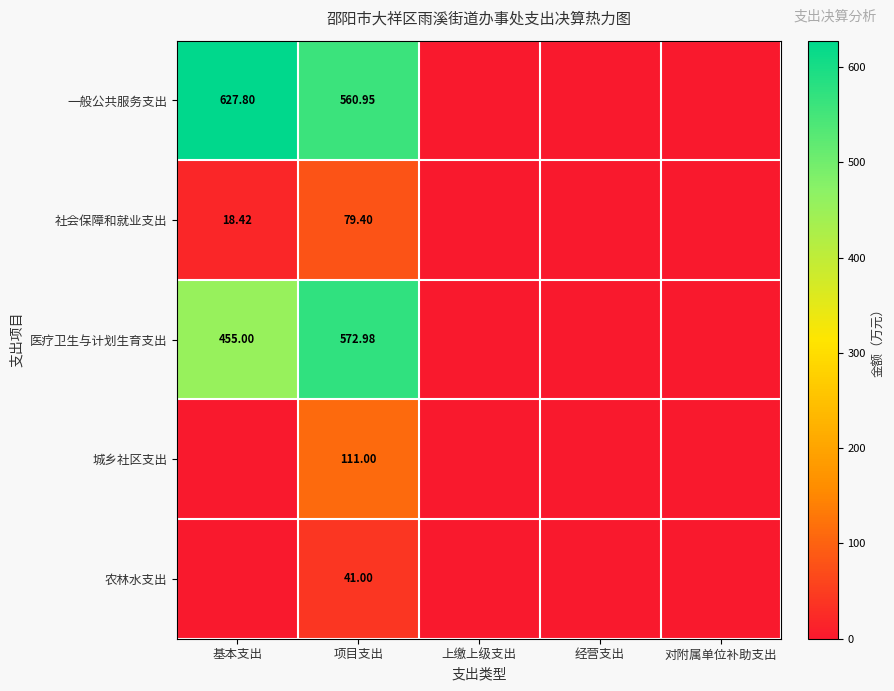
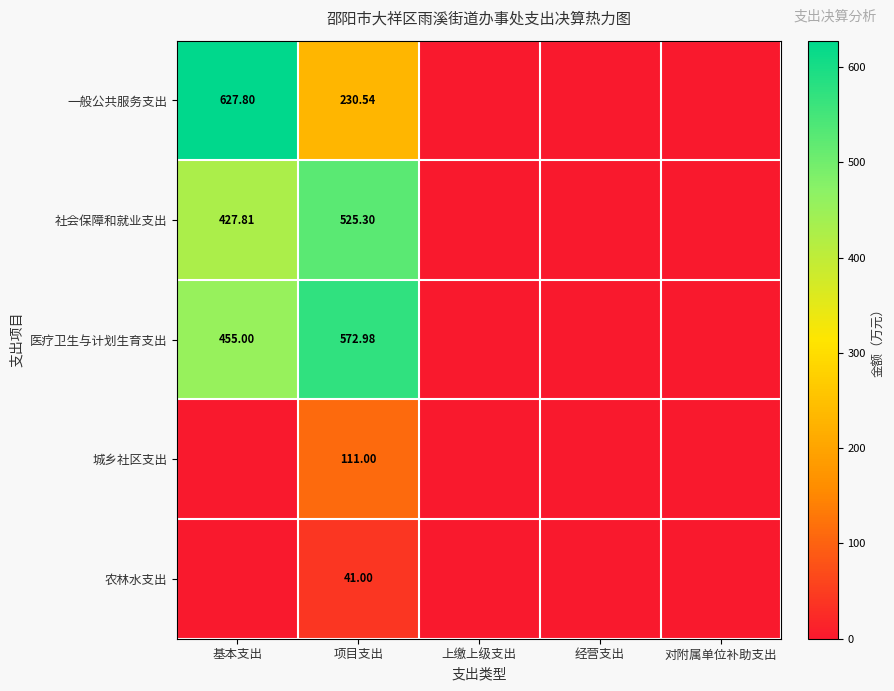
  {
    "一般公共服务支出": {
      "基本支出": 627.80,
-     "项目支出": 560.95
+     "项目支出": 230.54
    },
    "社会保障和就业支出": {
-     "基本支出": 18.42,
-     "项目支出": 79.40
+     "基本支出": 427.81,
+     "项目支出": 525.30
    },
    "医疗卫生与计划生育支出": {
      "基本支出": 455.00,
      "项目支出": 572.98
    },
    "城乡社区支出": {
      "项目支出": 111.00
    },
    "农林水支出": {
      "项目支出": 41.00
    }
  }
